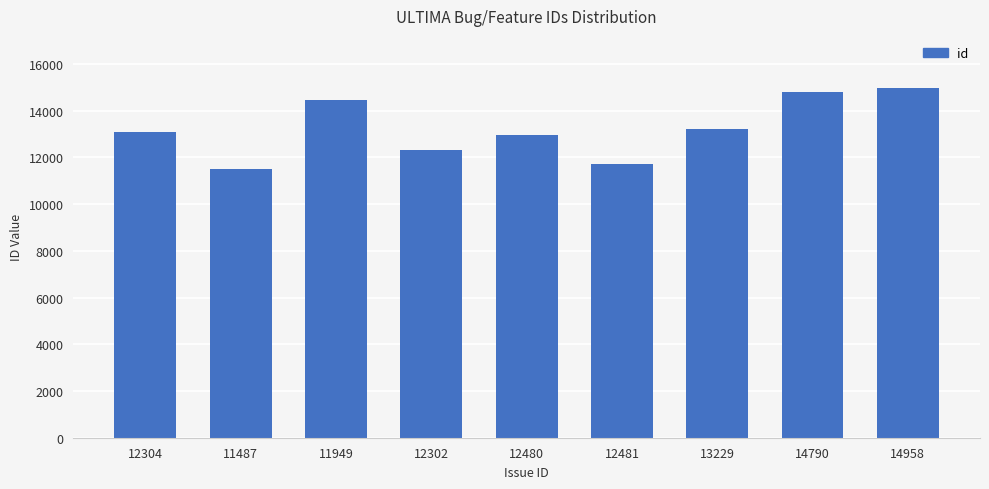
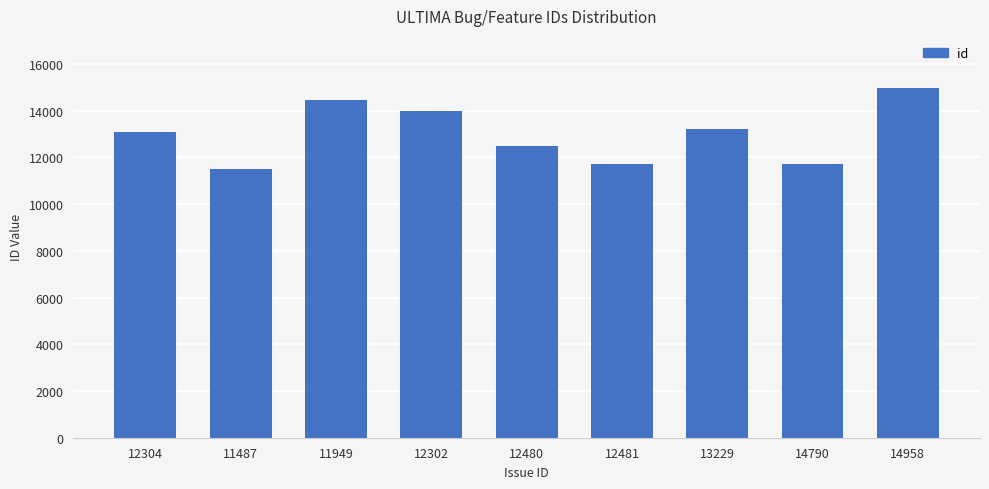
  {
    "12304": 13100,
    "11487": 11500,
    "11949": 14500,
-   "12302": 12300,
-   "12480": 12900,
+   "12302": 14000,
+   "12480": 12500,
    "12481": 11700,
    "13229": 13200,
-   "14790": 14800,
+   "14790": 11700,
    "14958": 15000
  }
